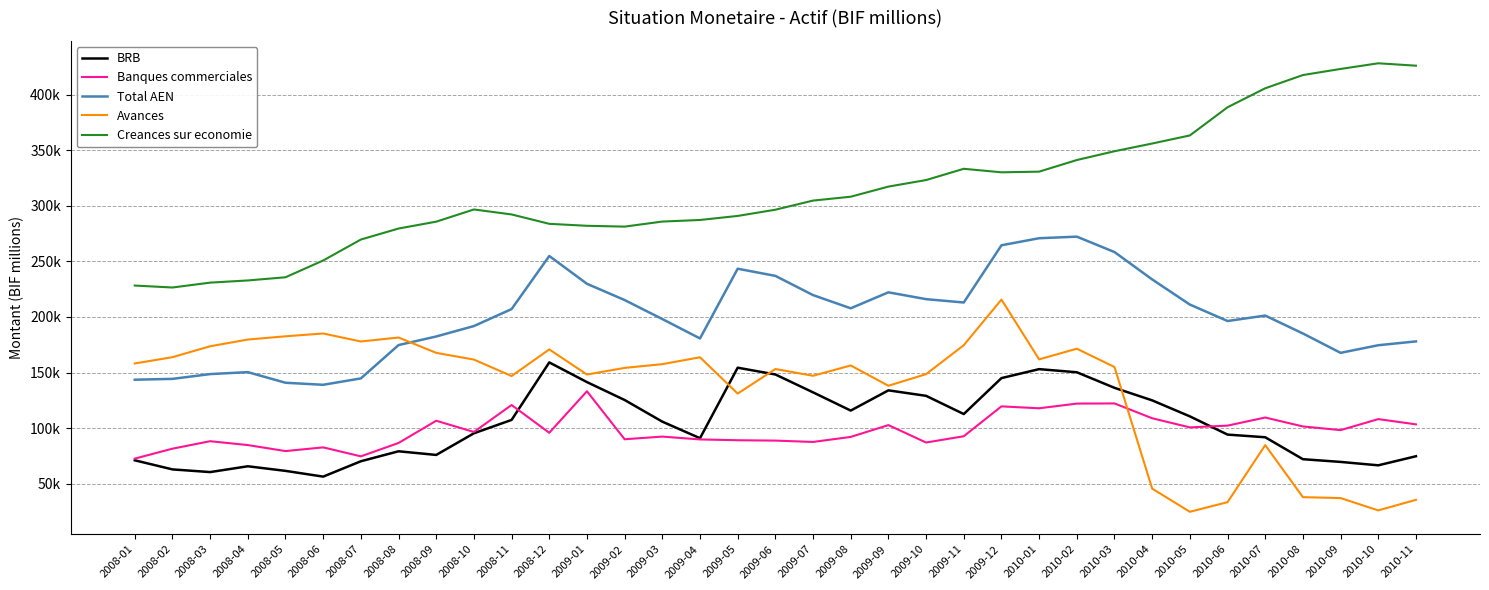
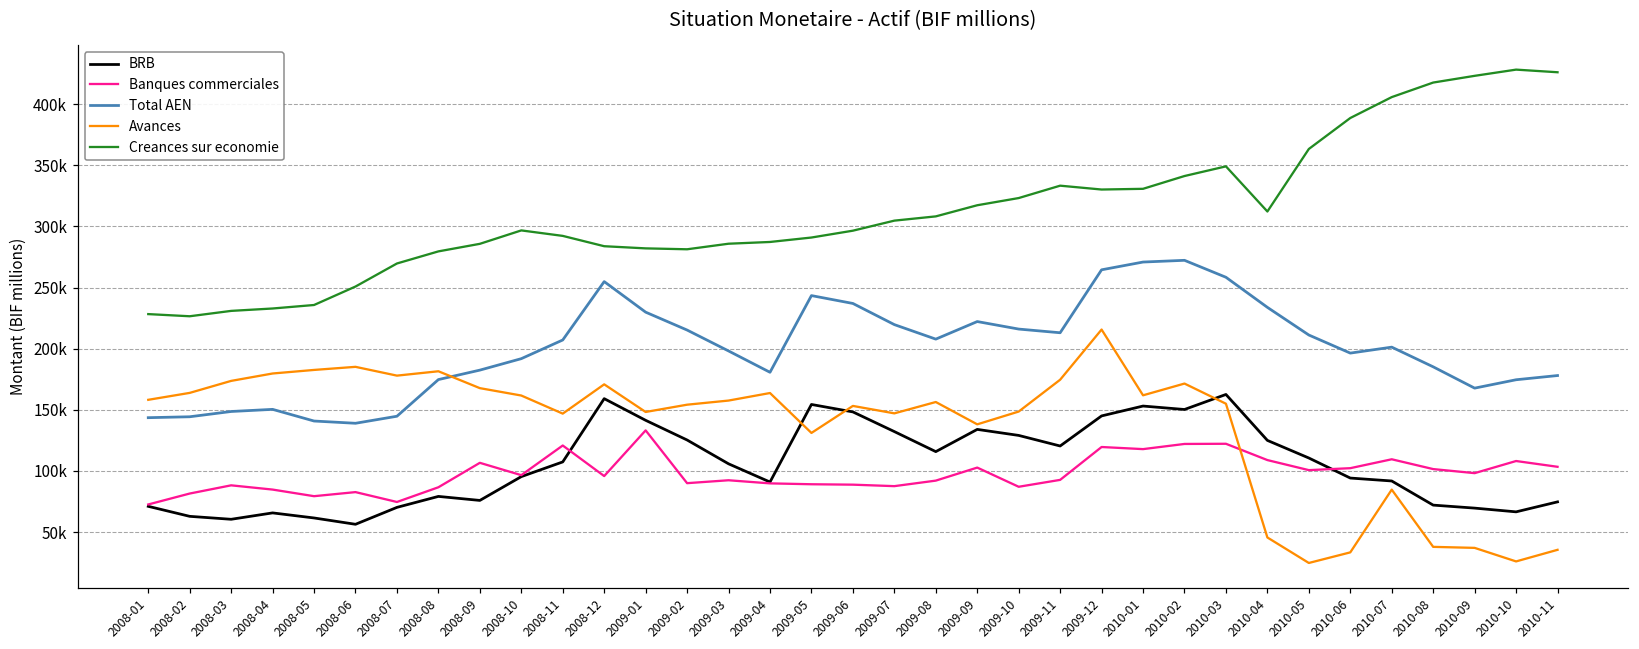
  {
    "BRB": {
      "2008-02": 63000,
      "2008-03": 60000,
      "2008-04": 66000,
      "2008-05": 61000,
      "2008-06": 56000,
      "2008-07": 70000,
      "2008-08": 79000,
      "2008-09": 76000,
      "2008-11": 107000,
      "2008-12": 159000,
      "2009-01": 141000,
      "2009-02": 125000,
      "2009-03": 106000,
      "2009-05": 154000,
      "2009-06": 148000,
      "2009-07": 132000,
      "2009-08": 116000,
      "2009-09": 134000,
      "2009-10": 129000,
-     "2009-11": 113000,
+     "2009-11": 120000,
      "2009-12": 145000,
      "2010-01": 153000,
      "2010-02": 150000,
-     "2010-03": 136000,
+     "2010-03": 163000,
      "2010-04": 125000,
      "2010-05": 111000,
      "2010-06": 94000,
      "2010-07": 92000,
      "2010-08": 72000,
      "2010-09": 70000,
      "2010-10": 66000,
      "2010-11": 75000
    },
    "Banques commerciales": {
      "2008-02": 81000,
      "2008-03": 88000,
      "2008-04": 85000,
      "2008-05": 79000,
      "2008-06": 83000,
      "2008-07": 75000,
      "2008-08": 87000,
      "2008-09": 107000,
      "2008-11": 121000,
      "2008-12": 96000,
      "2009-01": 133000,
      "2009-02": 90000,
      "2009-03": 92000,
      "2009-05": 89000,
      "2009-06": 89000,
      "2009-07": 88000,
      "2009-08": 92000,
      "2009-09": 103000,
      "2009-10": 87000,
      "2009-11": 93000,
      "2009-12": 120000,
      "2010-01": 118000,
      "2010-02": 122000,
      "2010-03": 122000,
      "2010-04": 109000,
      "2010-05": 101000,
      "2010-06": 102000,
      "2010-07": 109000,
      "2010-08": 101000,
      "2010-09": 98000,
      "2010-10": 108000,
      "2010-11": 103000
    },
    "Total AEN": {
      "2008-01": 144000,
      "2008-02": 144000,
      "2008-03": 149000,
      "2008-04": 150000,
      "2008-05": 141000,
      "2008-06": 139000,
      "2008-07": 145000,
      "2008-08": 175000,
      "2008-09": 182000,
      "2008-10": 192000,
      "2008-11": 207000,
      "2008-12": 255000,
      "2009-01": 230000,
      "2009-02": 215000,
      "2009-03": 198000,
      "2009-04": 181000,
      "2009-05": 243000,
      "2009-06": 237000,
      "2009-07": 220000,
      "2009-08": 208000,
      "2009-09": 222000,
      "2009-10": 216000,
      "2009-11": 213000,
      "2009-12": 264000,
      "2010-01": 271000,
      "2010-02": 272000,
      "2010-03": 258000,
      "2010-04": 234000,
      "2010-05": 211000,
      "2010-06": 196000,
      "2010-07": 201000,
      "2010-08": 185000,
      "2010-09": 168000,
      "2010-10": 175000,
      "2010-11": 178000
    },
    "Avances": {
      "2008-01": 158000,
      "2008-02": 164000,
      "2008-03": 174000,
      "2008-04": 180000,
      "2008-05": 183000,
      "2008-06": 185000,
      "2008-07": 178000,
      "2008-08": 181000,
      "2008-09": 168000,
      "2008-10": 162000,
      "2008-11": 147000,
      "2008-12": 171000,
      "2009-01": 148000,
      "2009-02": 154000,
      "2009-03": 158000,
      "2009-04": 164000,
      "2009-05": 131000,
      "2009-06": 153000,
      "2009-07": 147000,
      "2009-08": 156000,
      "2009-09": 138000,
      "2009-10": 149000,
      "2009-11": 175000,
      "2009-12": 216000,
      "2010-01": 162000,
      "2010-02": 171000,
      "2010-03": 155000,
      "2010-04": 46000,
      "2010-05": 25000,
      "2010-06": 33000,
      "2010-07": 85000,
      "2010-08": 38000,
      "2010-09": 37000,
      "2010-10": 26000,
      "2010-11": 35000
    },
    "Creances sur economie": {
      "2008-01": 228000,
      "2008-02": 226000,
      "2008-03": 231000,
      "2008-04": 233000,
      "2008-05": 236000,
      "2008-06": 251000,
      "2008-07": 270000,
      "2008-08": 280000,
      "2008-09": 286000,
      "2008-10": 297000,
      "2008-11": 292000,
      "2008-12": 284000,
      "2009-01": 282000,
      "2009-02": 281000,
      "2009-03": 286000,
      "2009-04": 287000,
      "2009-05": 291000,
      "2009-06": 296000,
      "2009-07": 305000,
      "2009-08": 308000,
      "2009-09": 317000,
      "2009-10": 323000,
      "2009-11": 333000,
      "2009-12": 330000,
      "2010-01": 331000,
      "2010-02": 341000,
      "2010-03": 349000,
-     "2010-04": 356000,
+     "2010-04": 312000,
      "2010-05": 363000,
      "2010-06": 389000,
      "2010-07": 406000,
      "2010-08": 418000,
      "2010-09": 423000,
      "2010-10": 428000,
      "2010-11": 426000
    }
  }
